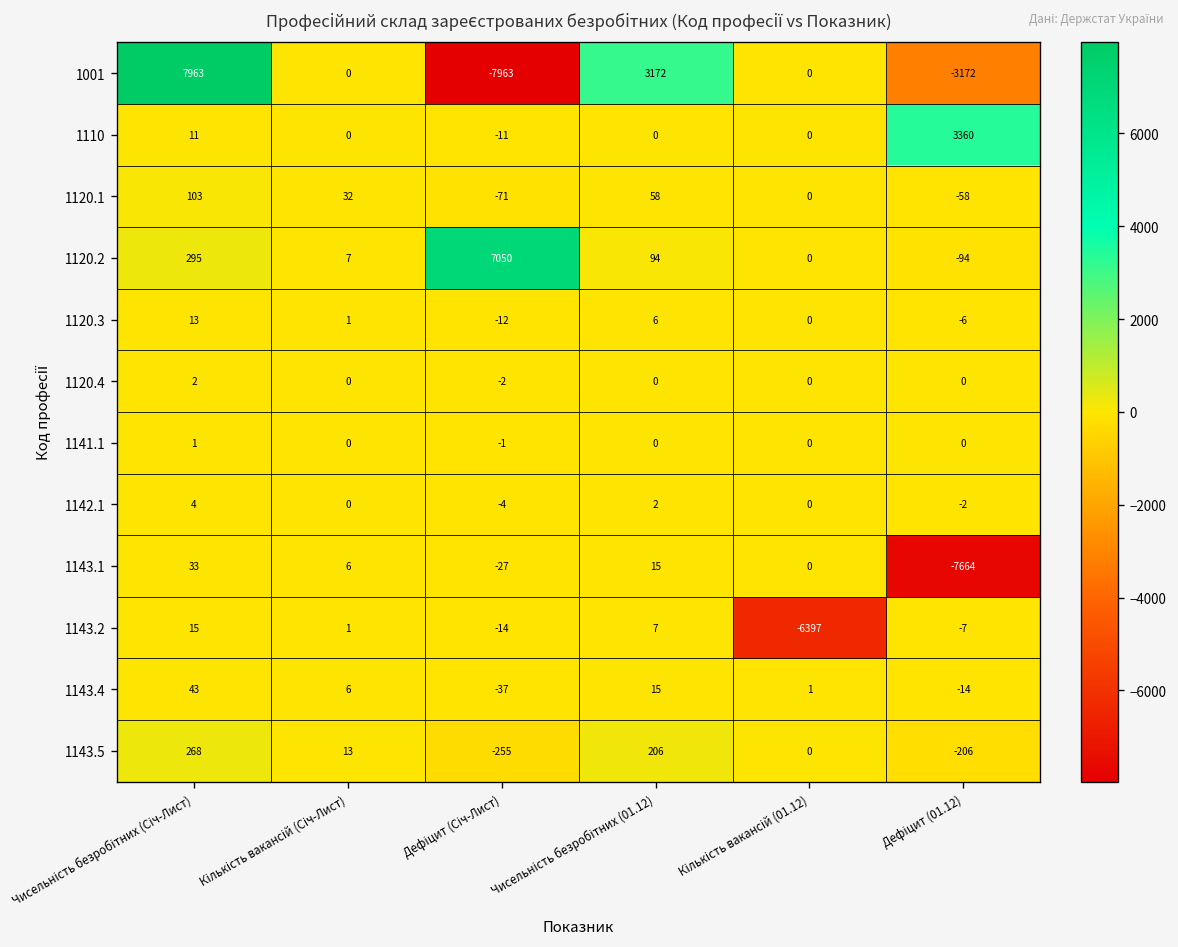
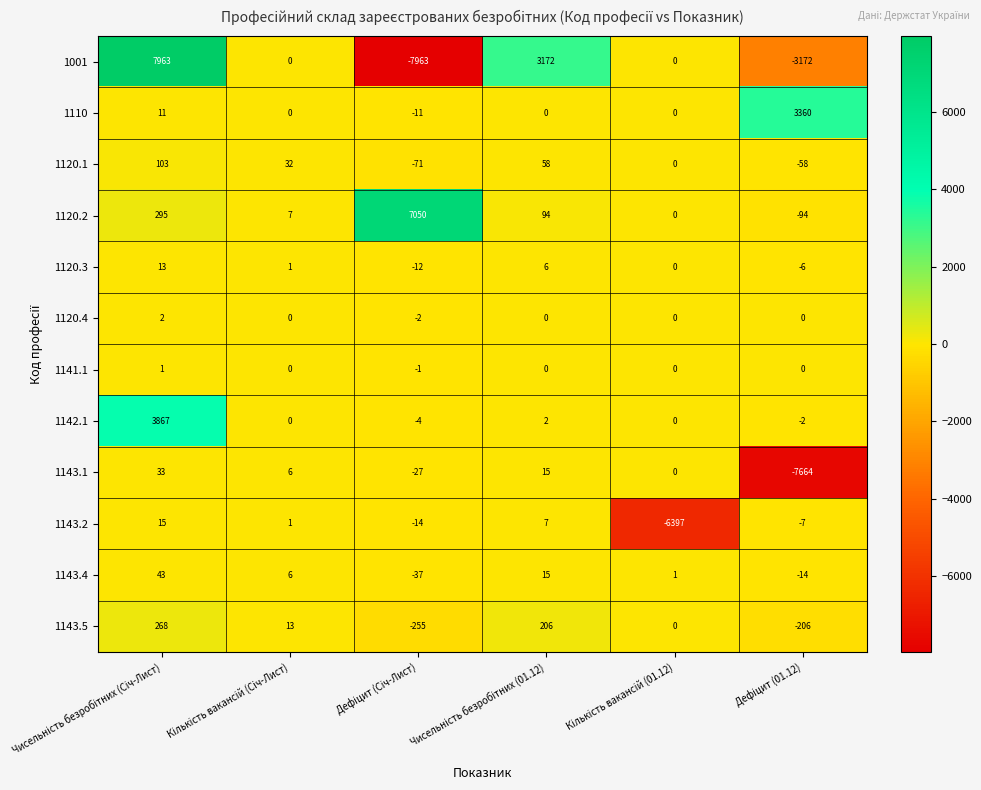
  {
    "1001": {
      "Чисельність безробітних (Січ-Лист)": 7963,
      "Кількість вакансій (Січ-Лист)": 0,
      "Дефіцит (Січ-Лист)": -7963,
      "Чисельність безробітних (01.12)": 3172,
      "Кількість вакансій (01.12)": 0,
      "Дефіцит (01.12)": -3172
    },
    "1110": {
      "Чисельність безробітних (Січ-Лист)": 11,
      "Кількість вакансій (Січ-Лист)": 0,
      "Дефіцит (Січ-Лист)": -11,
      "Чисельність безробітних (01.12)": 0,
      "Кількість вакансій (01.12)": 0,
      "Дефіцит (01.12)": 3360
    },
    "1120.1": {
      "Чисельність безробітних (Січ-Лист)": 103,
      "Кількість вакансій (Січ-Лист)": 32,
      "Дефіцит (Січ-Лист)": -71,
      "Чисельність безробітних (01.12)": 58,
      "Кількість вакансій (01.12)": 0,
      "Дефіцит (01.12)": -58
    },
    "1120.2": {
      "Чисельність безробітних (Січ-Лист)": 295,
      "Кількість вакансій (Січ-Лист)": 7,
      "Дефіцит (Січ-Лист)": 7050,
      "Чисельність безробітних (01.12)": 94,
      "Кількість вакансій (01.12)": 0,
      "Дефіцит (01.12)": -94
    },
    "1120.3": {
      "Чисельність безробітних (Січ-Лист)": 13,
      "Кількість вакансій (Січ-Лист)": 1,
      "Дефіцит (Січ-Лист)": -12,
      "Чисельність безробітних (01.12)": 6,
      "Кількість вакансій (01.12)": 0,
      "Дефіцит (01.12)": -6
    },
    "1120.4": {
      "Чисельність безробітних (Січ-Лист)": 2,
      "Кількість вакансій (Січ-Лист)": 0,
      "Дефіцит (Січ-Лист)": -2,
      "Чисельність безробітних (01.12)": 0,
      "Кількість вакансій (01.12)": 0,
      "Дефіцит (01.12)": 0
    },
    "1141.1": {
      "Чисельність безробітних (Січ-Лист)": 1,
      "Кількість вакансій (Січ-Лист)": 0,
      "Дефіцит (Січ-Лист)": -1,
      "Чисельність безробітних (01.12)": 0,
      "Кількість вакансій (01.12)": 0,
      "Дефіцит (01.12)": 0
    },
    "1142.1": {
-     "Чисельність безробітних (Січ-Лист)": 4,
+     "Чисельність безробітних (Січ-Лист)": 3867,
      "Кількість вакансій (Січ-Лист)": 0,
      "Дефіцит (Січ-Лист)": -4,
      "Чисельність безробітних (01.12)": 2,
      "Кількість вакансій (01.12)": 0,
      "Дефіцит (01.12)": -2
    },
    "1143.1": {
      "Чисельність безробітних (Січ-Лист)": 33,
      "Кількість вакансій (Січ-Лист)": 6,
      "Дефіцит (Січ-Лист)": -27,
      "Чисельність безробітних (01.12)": 15,
      "Кількість вакансій (01.12)": 0,
      "Дефіцит (01.12)": -7664
    },
    "1143.2": {
      "Чисельність безробітних (Січ-Лист)": 15,
      "Кількість вакансій (Січ-Лист)": 1,
      "Дефіцит (Січ-Лист)": -14,
      "Чисельність безробітних (01.12)": 7,
      "Кількість вакансій (01.12)": -6397,
      "Дефіцит (01.12)": -7
    },
    "1143.4": {
      "Чисельність безробітних (Січ-Лист)": 43,
      "Кількість вакансій (Січ-Лист)": 6,
      "Дефіцит (Січ-Лист)": -37,
      "Чисельність безробітних (01.12)": 15,
      "Кількість вакансій (01.12)": 1,
      "Дефіцит (01.12)": -14
    },
    "1143.5": {
      "Чисельність безробітних (Січ-Лист)": 268,
      "Кількість вакансій (Січ-Лист)": 13,
      "Дефіцит (Січ-Лист)": -255,
      "Чисельність безробітних (01.12)": 206,
      "Кількість вакансій (01.12)": 0,
      "Дефіцит (01.12)": -206
    }
  }
